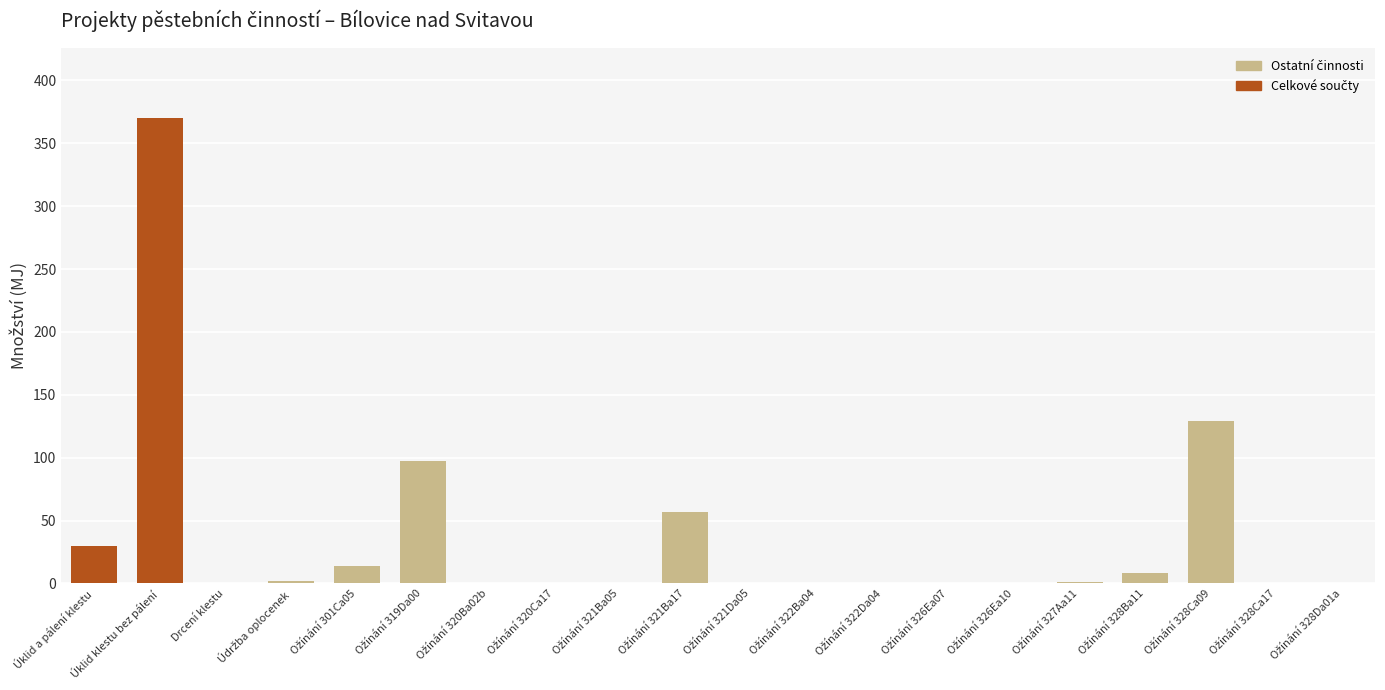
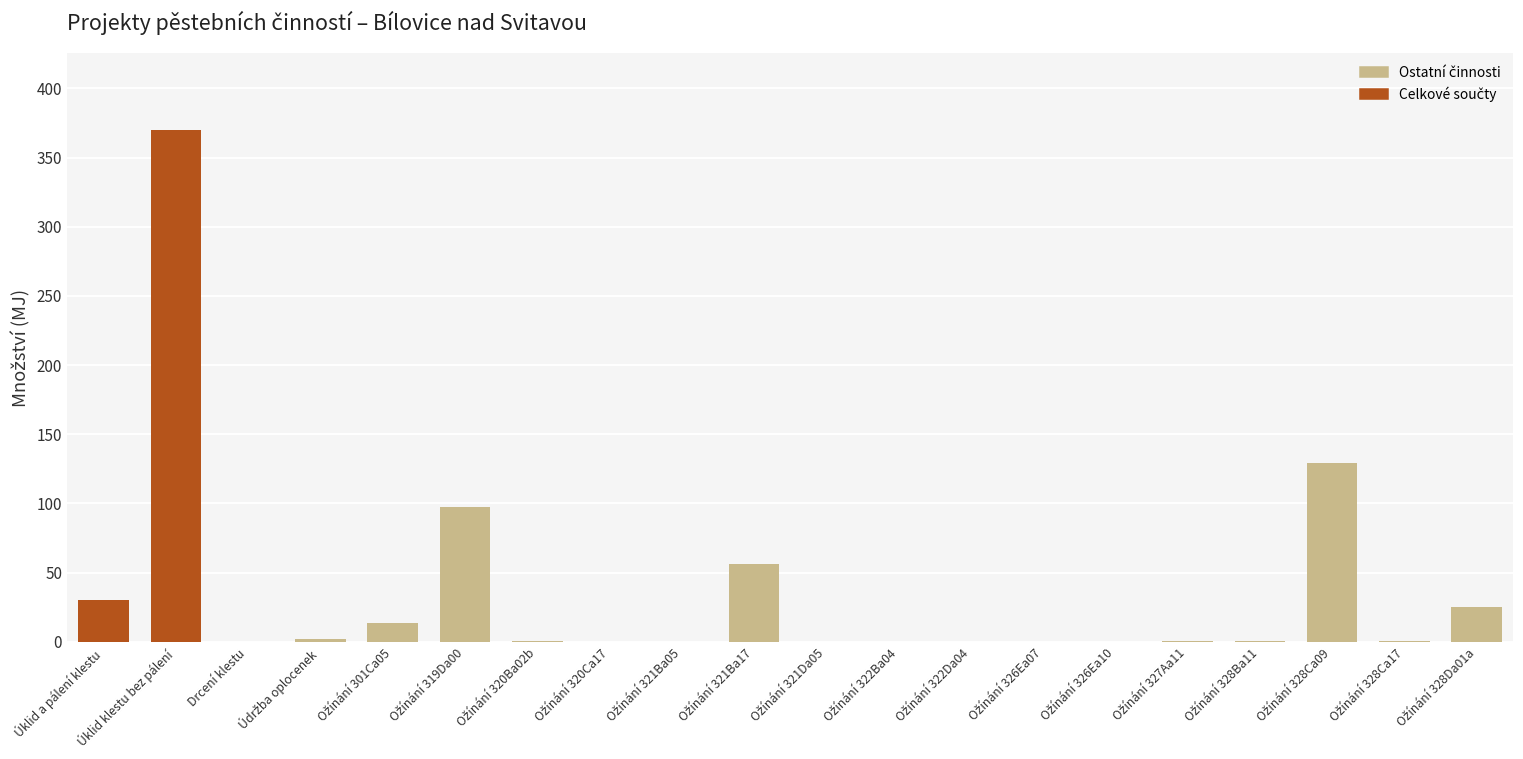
  {
    "Úklid a pálení klestu": 30,
    "Úklid klestu bez pálení": 370,
    "Údržba oplocenek": 2,
    "Ožínání 301Ca05": 14,
    "Ožínání 319Da00": 97,
    "Ožínání 321Ba17": 57,
-   "Ožínání 328Ba11": 8,
+   "Ožínání 328Ba11": 0,
    "Ožínání 328Ca09": 129,
-   "Ožínání 328Da01a": 0
+   "Ožínání 328Da01a": 25
  }
